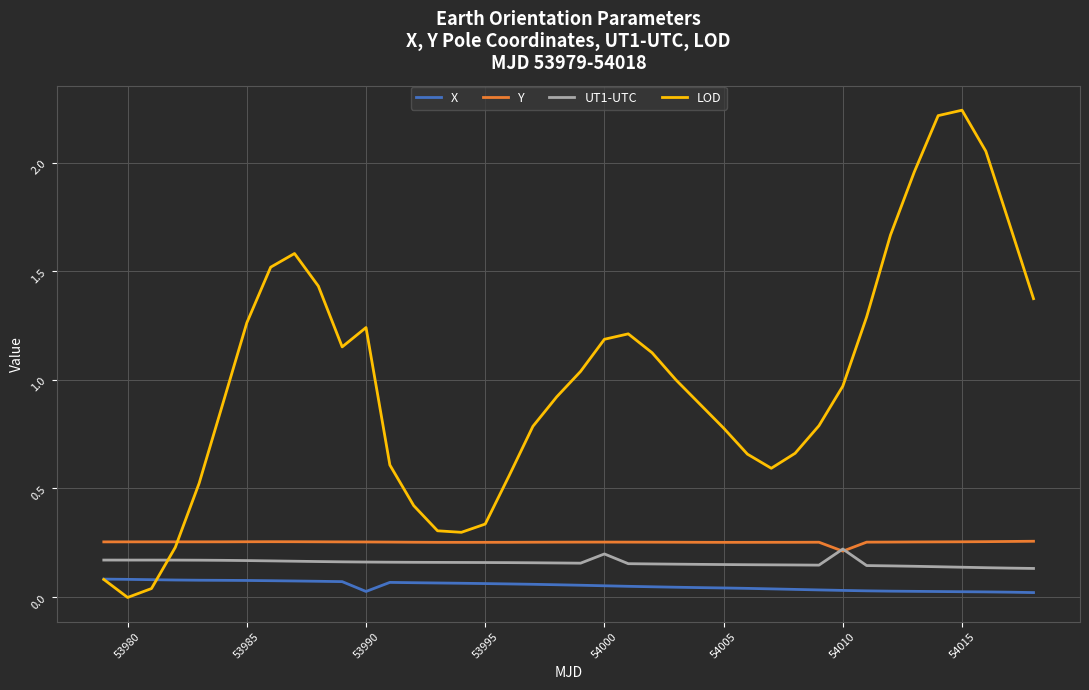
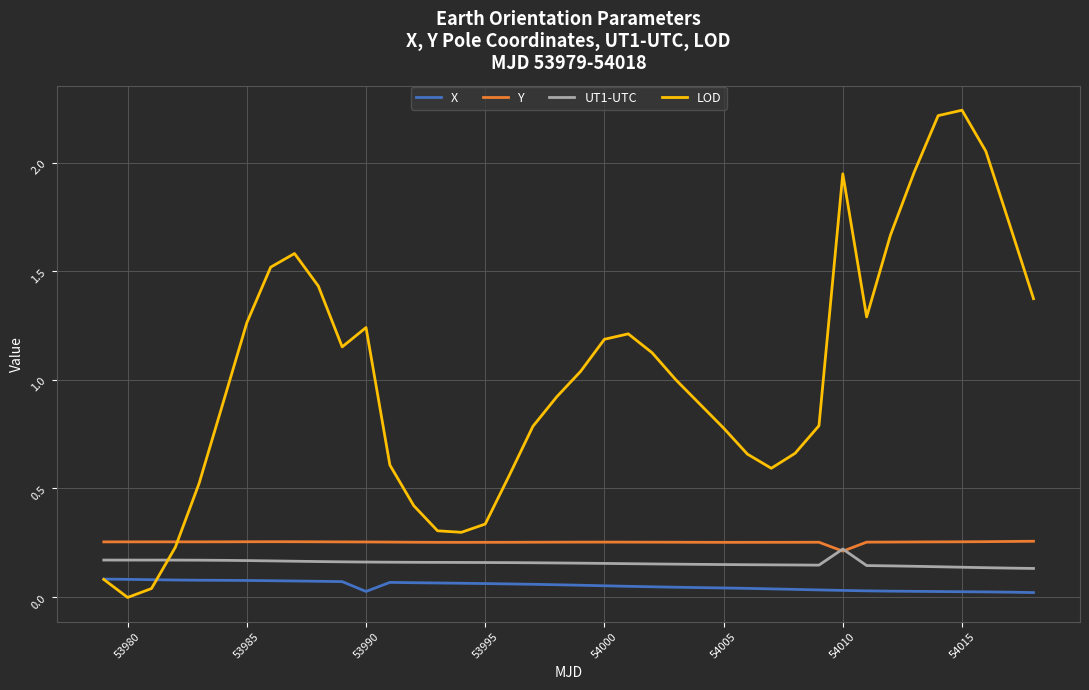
  {
    "X": {
      "53980": 0.08,
      "53985": 0.08,
      "53990": 0.03,
      "53995": 0.06,
      "54000": 0.05,
      "54005": 0.04,
      "54010": 0.03,
      "54015": 0.02
    },
    "Y": {
      "53980": 0.25,
      "53985": 0.25,
      "53990": 0.25,
      "53995": 0.25,
      "54000": 0.25,
      "54005": 0.25,
      "54015": 0.25
    },
    "UT1-UTC": {
      "53980": 0.17,
      "53985": 0.17,
      "53990": 0.16,
      "53995": 0.16,
-     "54000": 0.20,
+     "54000": 0.15,
      "54005": 0.15,
      "54015": 0.14
    },
    "LOD": {
      "53980": 0.00,
      "53985": 1.26,
      "53990": 1.24,
      "53995": 0.34,
      "54000": 1.19,
      "54005": 0.78,
-     "54010": 0.97,
+     "54010": 1.95,
      "54015": 2.24
    }
  }
